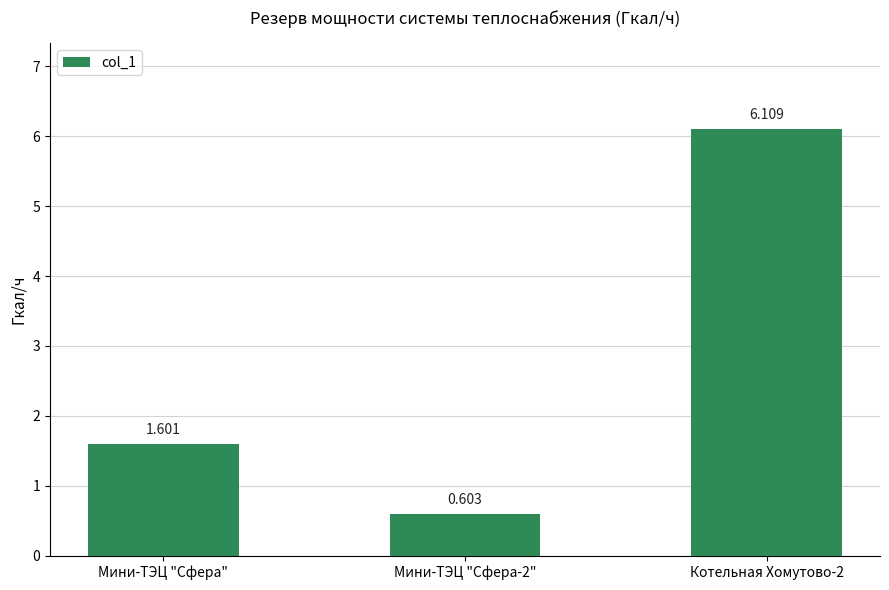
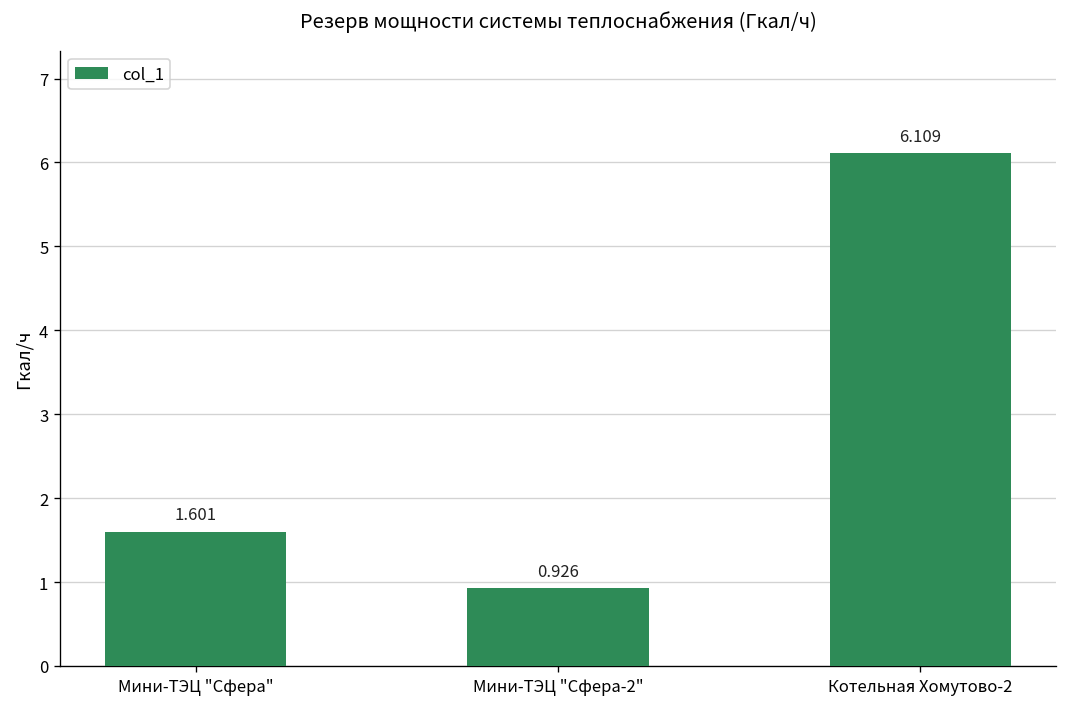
  {
    "Мини-ТЭЦ \"Сфера\"": 1.601,
-   "Мини-ТЭЦ \"Сфера-2\"": 0.603,
+   "Мини-ТЭЦ \"Сфера-2\"": 0.926,
    "Котельная Хомутово-2": 6.109
  }
